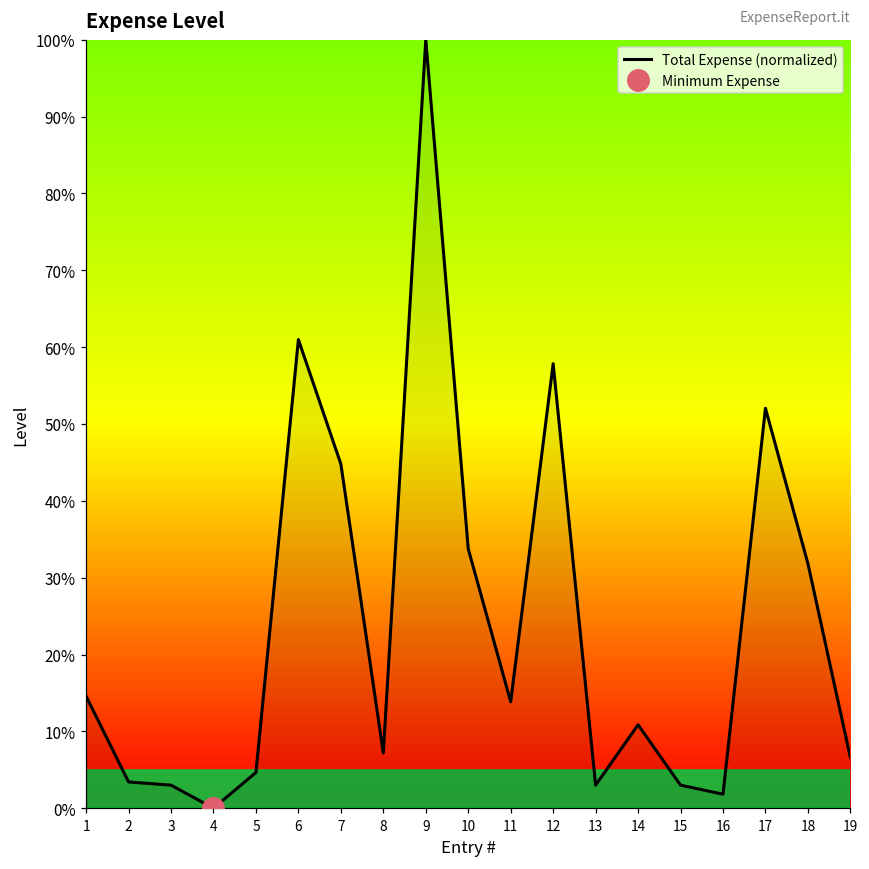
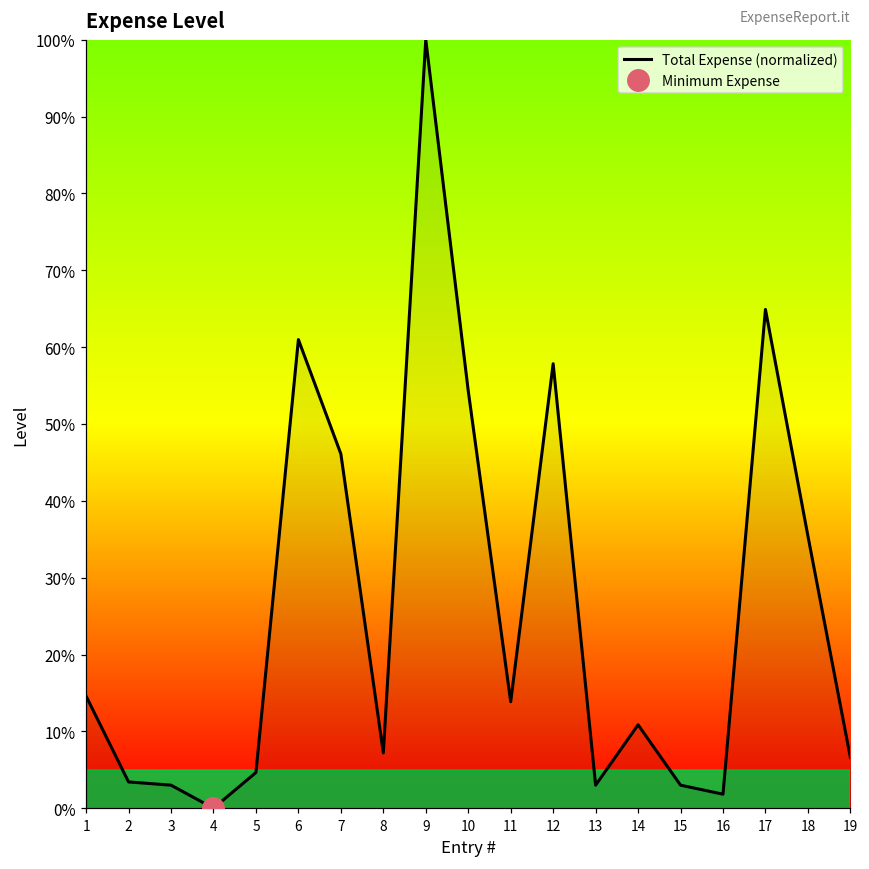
  {
    "Total Expense (normalized)": {
      "1": "15%",
      "6": "61%",
-     "7": "45%",
+     "7": "46%",
      "8": "7%",
      "9": "100%",
-     "10": "34%",
+     "10": "54%",
      "11": "14%",
      "12": "58%",
      "14": "11%",
-     "17": "52%",
-     "18": "32%",
+     "17": "65%",
+     "18": "35%",
      "19": "7%"
    }
  }
